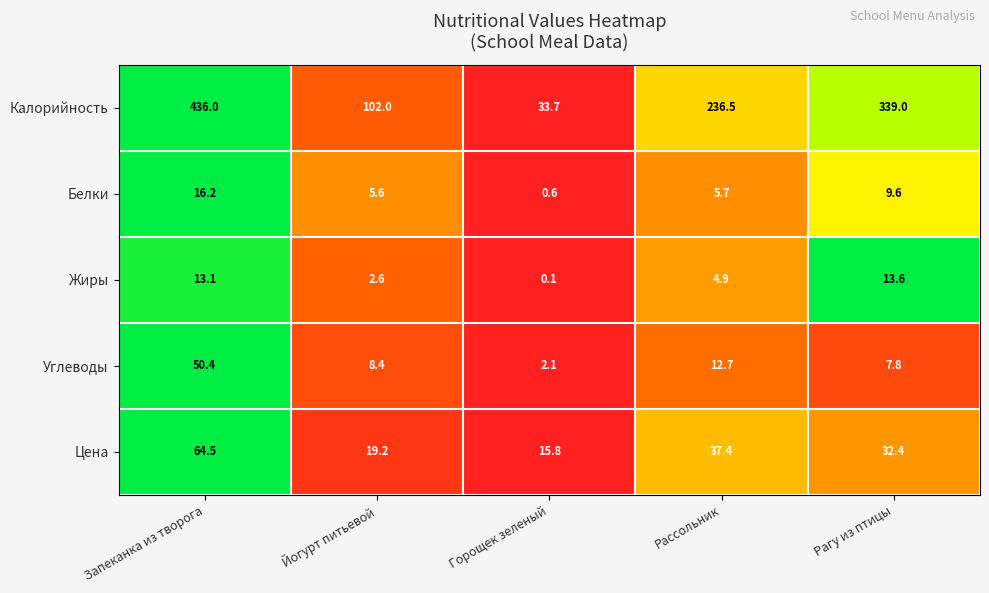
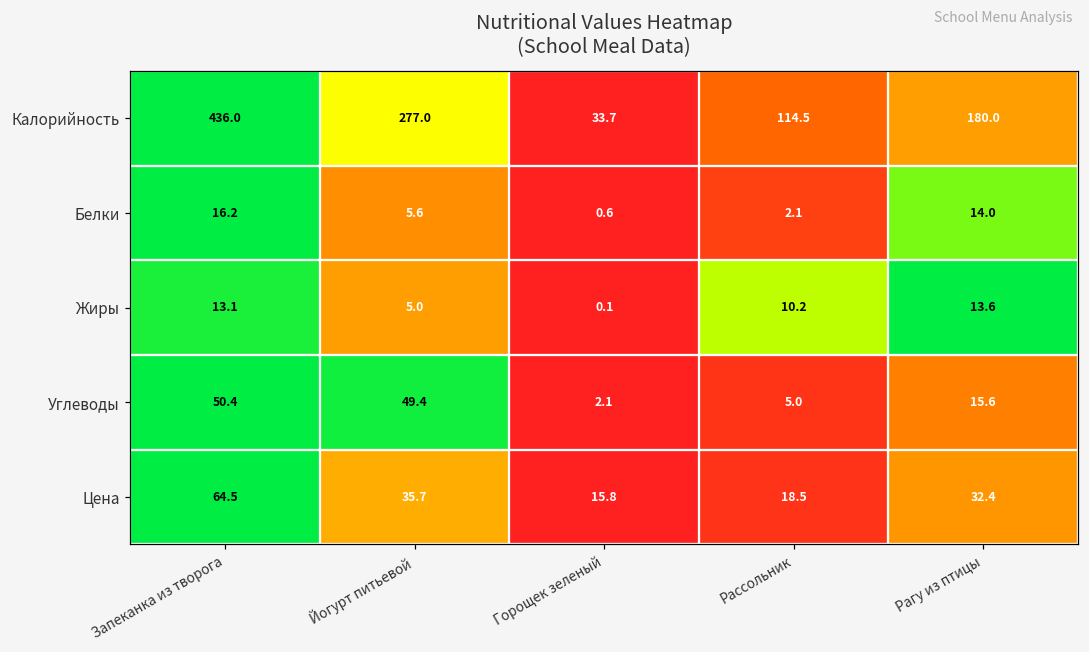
  {
    "Калорийность": {
      "Запеканка из творога": 436.0,
-     "Йогурт питьевой": 102.0,
+     "Йогурт питьевой": 277.0,
      "Горощек зеленый": 33.7,
-     "Рассольник": 236.5,
-     "Рагу из птицы": 339.0
+     "Рассольник": 114.5,
+     "Рагу из птицы": 180.0
    },
    "Белки": {
      "Запеканка из творога": 16.2,
      "Йогурт питьевой": 5.6,
      "Горощек зеленый": 0.6,
-     "Рассольник": 5.7,
-     "Рагу из птицы": 9.6
+     "Рассольник": 2.1,
+     "Рагу из птицы": 14.0
    },
    "Жиры": {
      "Запеканка из творога": 13.1,
-     "Йогурт питьевой": 2.6,
+     "Йогурт питьевой": 5.0,
      "Горощек зеленый": 0.1,
-     "Рассольник": 4.9,
+     "Рассольник": 10.2,
      "Рагу из птицы": 13.6
    },
    "Углеводы": {
      "Запеканка из творога": 50.4,
-     "Йогурт питьевой": 8.4,
+     "Йогурт питьевой": 49.4,
      "Горощек зеленый": 2.1,
-     "Рассольник": 12.7,
-     "Рагу из птицы": 7.8
+     "Рассольник": 5.0,
+     "Рагу из птицы": 15.6
    },
    "Цена": {
      "Запеканка из творога": 64.5,
-     "Йогурт питьевой": 19.2,
+     "Йогурт питьевой": 35.7,
      "Горощек зеленый": 15.8,
-     "Рассольник": 37.4,
+     "Рассольник": 18.5,
      "Рагу из птицы": 32.4
    }
  }
